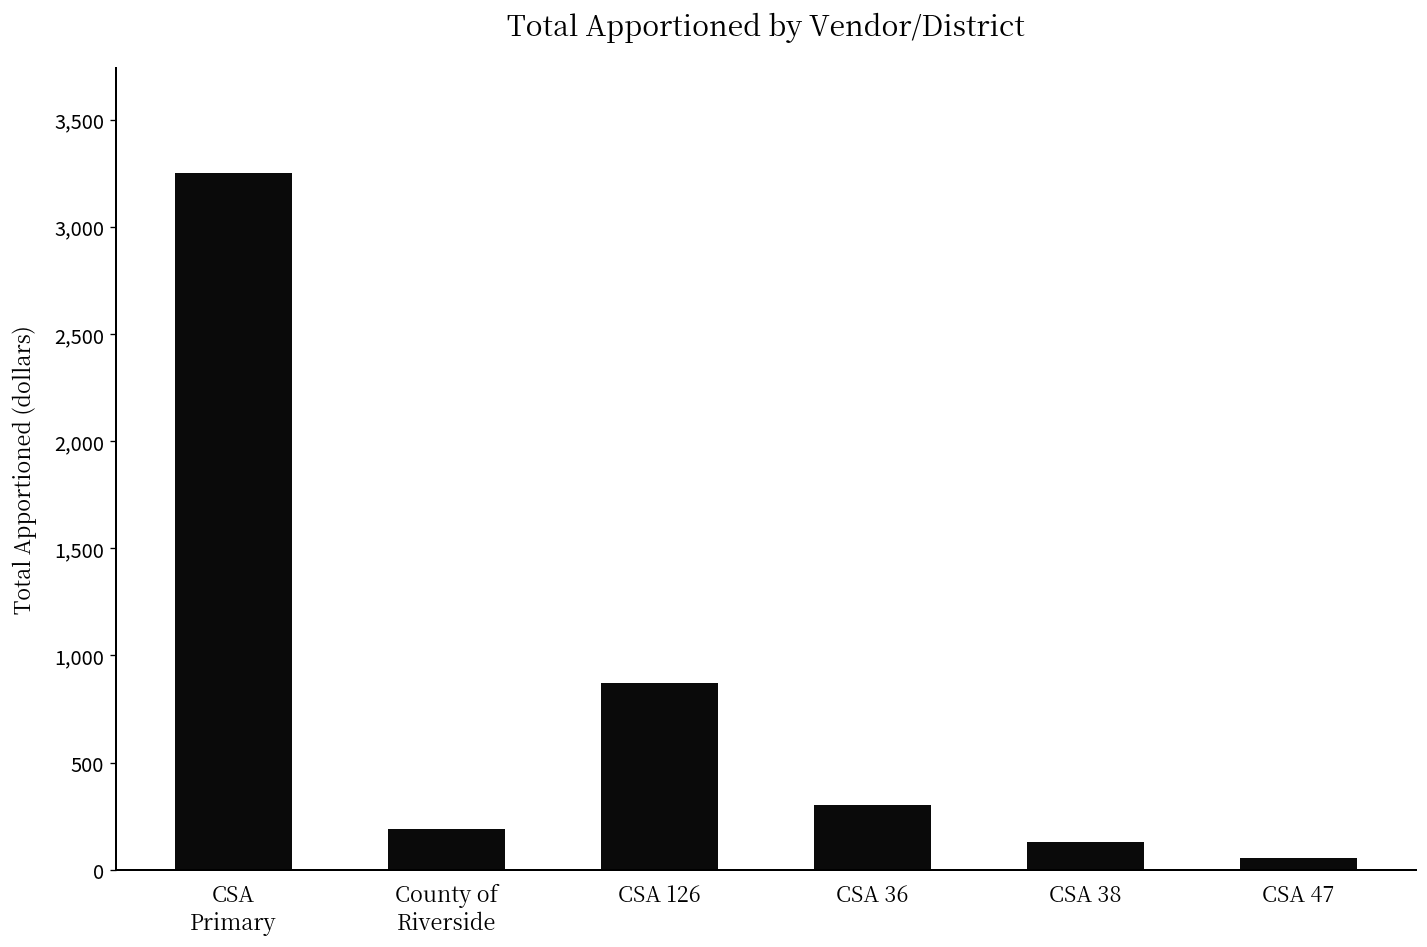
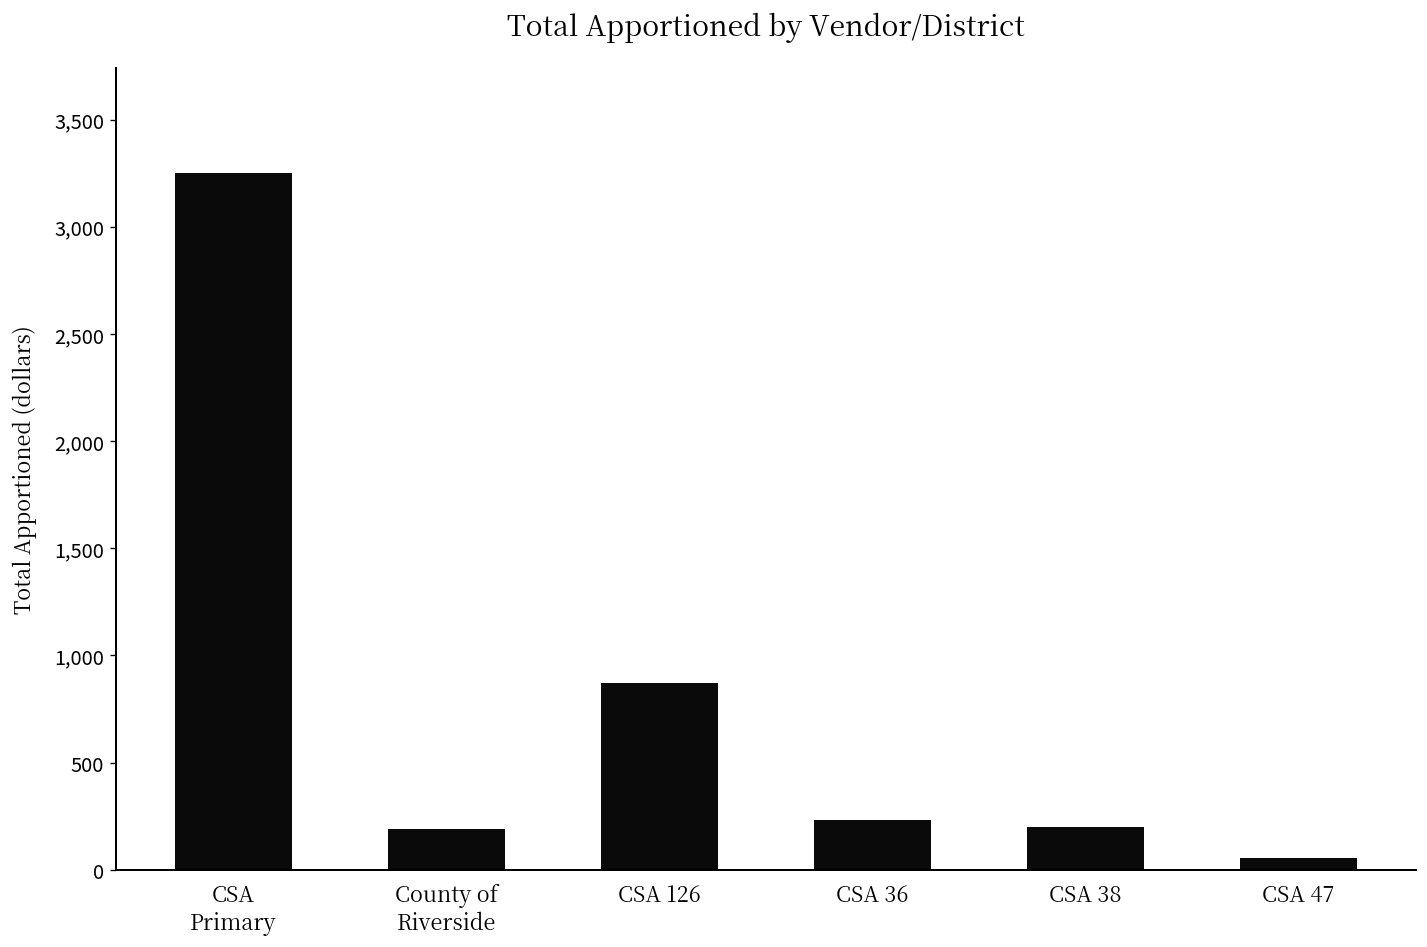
  {
    "CSA Primary": "3,250",
    "County of Riverside": "190",
    "CSA 126": "870",
-   "CSA 36": "300",
-   "CSA 38": "130",
+   "CSA 36": "230",
+   "CSA 38": "200",
    "CSA 47": "50"
  }
